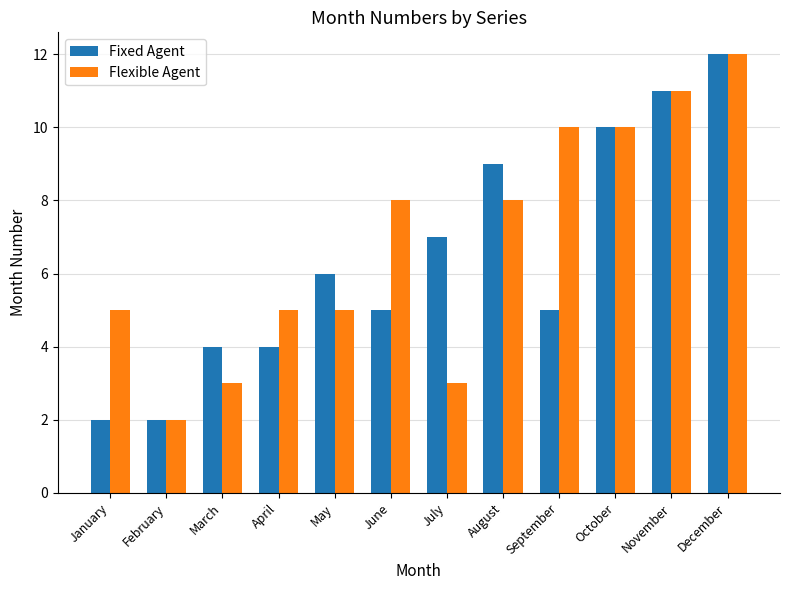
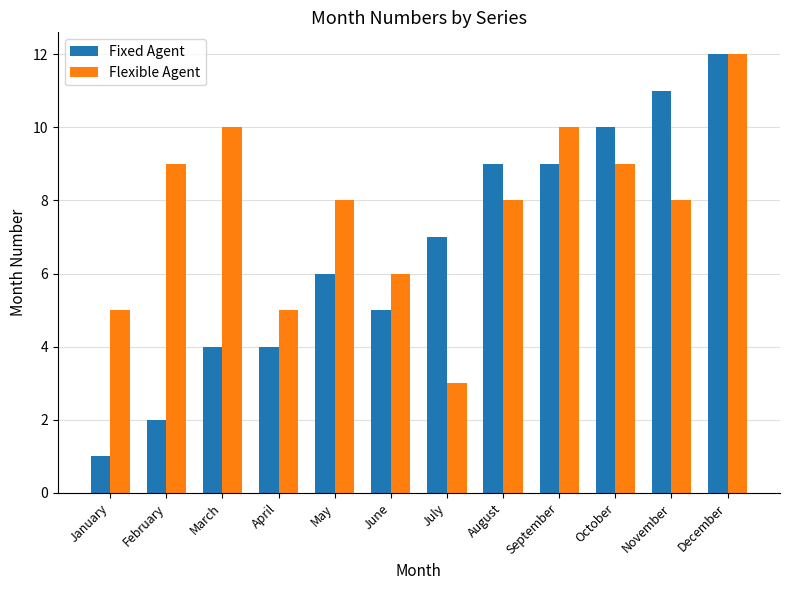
  {
    "Fixed Agent": {
-     "January": 2,
+     "January": 1,
      "February": 2,
      "March": 4,
      "April": 4,
      "May": 6,
      "June": 5,
      "July": 7,
      "August": 9,
-     "September": 5,
+     "September": 9,
      "October": 10,
      "November": 11,
      "December": 12
    },
    "Flexible Agent": {
      "January": 5,
-     "February": 2,
-     "March": 3,
+     "February": 9,
+     "March": 10,
      "April": 5,
-     "May": 5,
-     "June": 8,
+     "May": 8,
+     "June": 6,
      "July": 3,
      "August": 8,
      "September": 10,
-     "October": 10,
-     "November": 11,
+     "October": 9,
+     "November": 8,
      "December": 12
    }
  }
